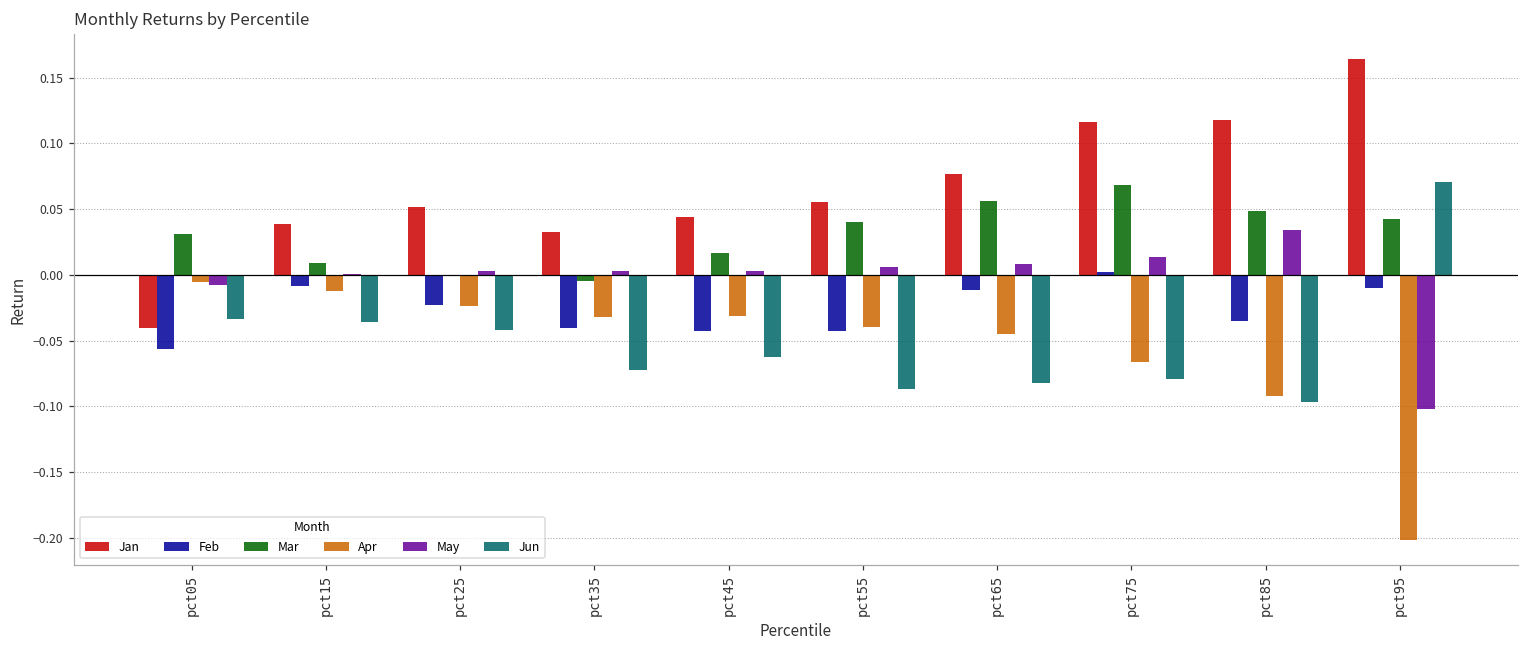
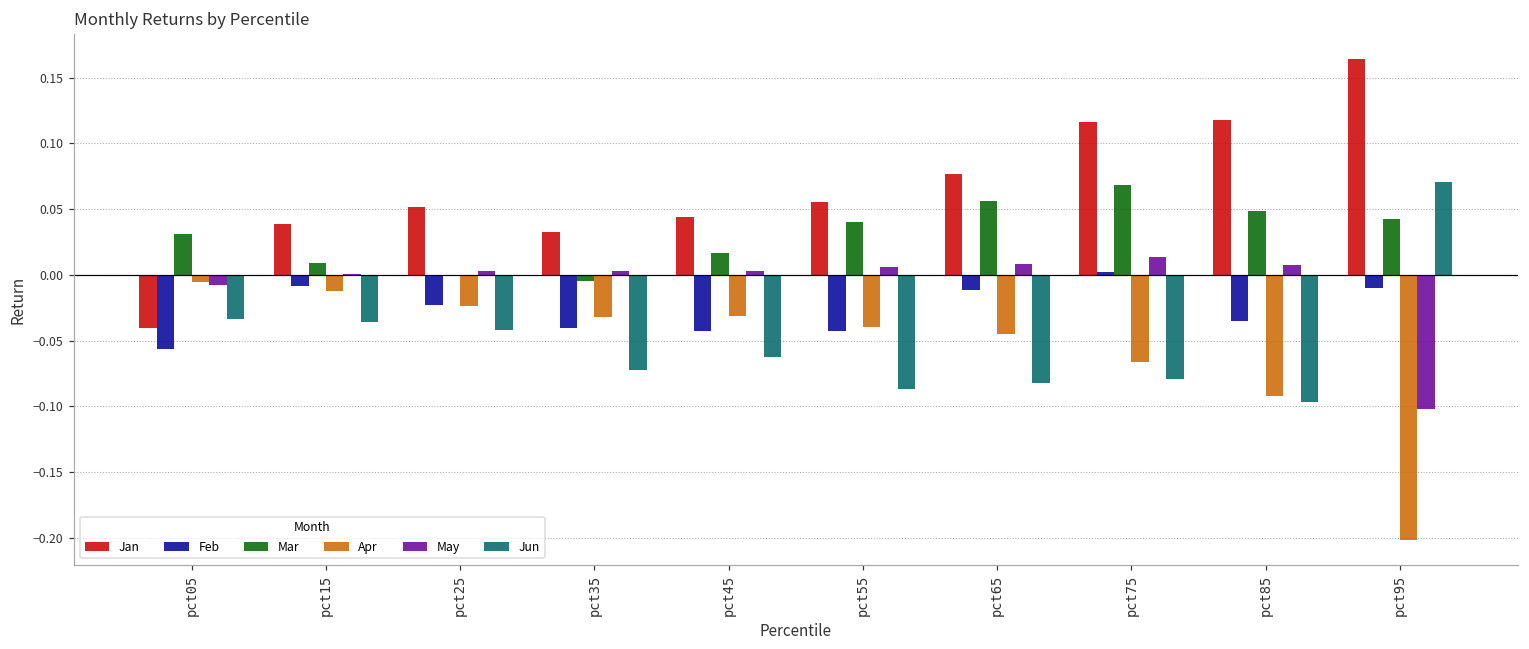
  {
    "Jan": {
      "pct05": -0.041,
      "pct15": 0.039,
      "pct25": 0.052,
      "pct35": 0.033,
      "pct45": 0.044,
      "pct55": 0.055,
      "pct65": 0.076,
      "pct75": 0.116,
      "pct85": 0.118,
      "pct95": 0.165
    },
    "Feb": {
      "pct05": -0.057,
      "pct15": -0.008,
      "pct25": -0.023,
      "pct35": -0.041,
      "pct45": -0.042,
      "pct55": -0.043,
      "pct65": -0.012,
      "pct75": 0.002,
      "pct85": -0.035,
      "pct95": -0.010
    },
    "Mar": {
      "pct05": 0.031,
      "pct15": 0.009,
      "pct35": -0.004,
      "pct45": 0.016,
      "pct55": 0.040,
      "pct65": 0.056,
      "pct75": 0.069,
      "pct85": 0.049,
      "pct95": 0.042
    },
    "Apr": {
      "pct05": -0.006,
      "pct15": -0.012,
      "pct25": -0.024,
      "pct35": -0.032,
      "pct45": -0.031,
      "pct55": -0.040,
      "pct65": -0.045,
      "pct75": -0.066,
      "pct85": -0.092,
      "pct95": -0.202
    },
    "May": {
      "pct05": -0.008,
      "pct25": 0.003,
      "pct35": 0.003,
      "pct45": 0.003,
      "pct55": 0.006,
      "pct65": 0.008,
      "pct75": 0.014,
-     "pct85": 0.034,
+     "pct85": 0.007,
      "pct95": -0.102
    },
    "Jun": {
      "pct05": -0.034,
      "pct15": -0.036,
      "pct25": -0.042,
      "pct35": -0.072,
      "pct45": -0.062,
      "pct55": -0.087,
      "pct65": -0.083,
      "pct75": -0.080,
      "pct85": -0.097,
      "pct95": 0.070
    }
  }
